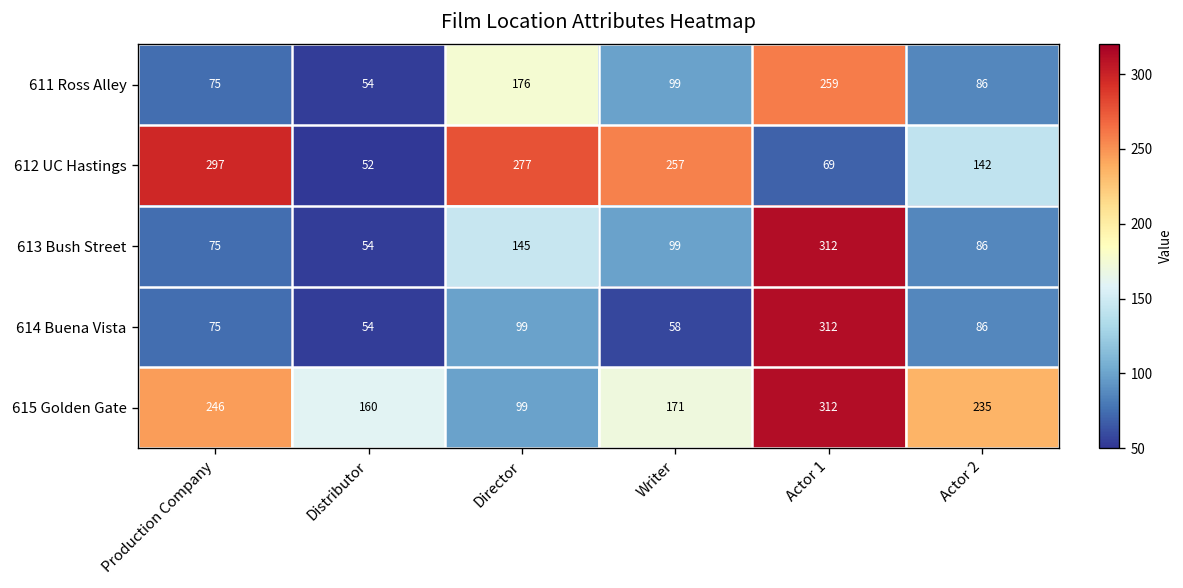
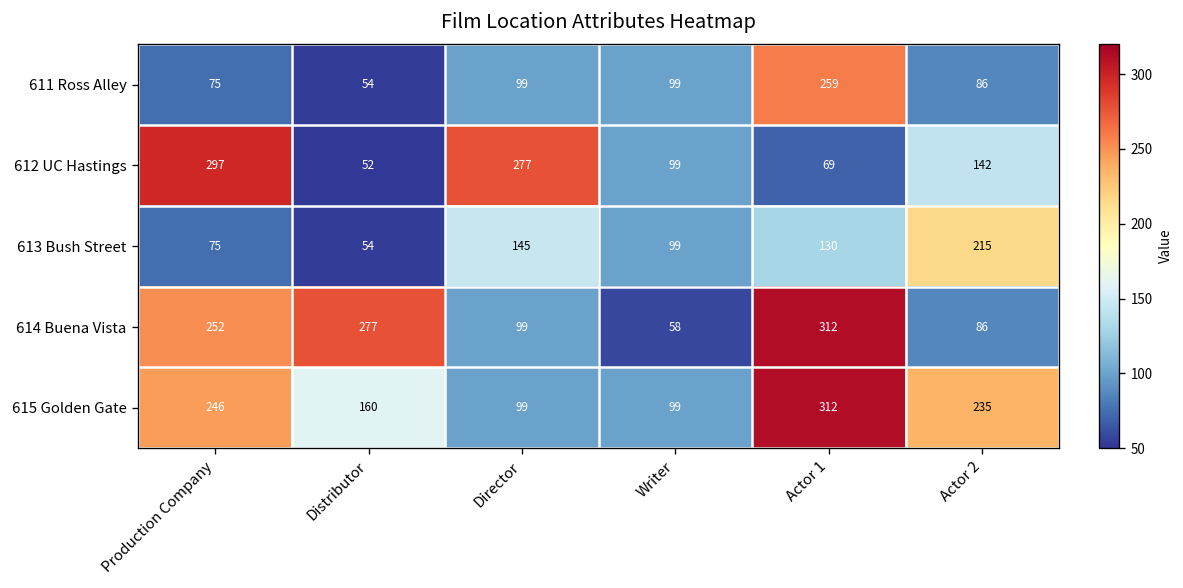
  {
    "611 Ross Alley": {
      "Production Company": 75,
      "Distributor": 54,
-     "Director": 176,
+     "Director": 99,
      "Writer": 99,
      "Actor 1": 259,
      "Actor 2": 86
    },
    "612 UC Hastings": {
      "Production Company": 297,
      "Distributor": 52,
      "Director": 277,
-     "Writer": 257,
+     "Writer": 99,
      "Actor 1": 69,
      "Actor 2": 142
    },
    "613 Bush Street": {
      "Production Company": 75,
      "Distributor": 54,
      "Director": 145,
      "Writer": 99,
-     "Actor 1": 312,
-     "Actor 2": 86
+     "Actor 1": 130,
+     "Actor 2": 215
    },
    "614 Buena Vista": {
-     "Production Company": 75,
-     "Distributor": 54,
+     "Production Company": 252,
+     "Distributor": 277,
      "Director": 99,
      "Writer": 58,
      "Actor 1": 312,
      "Actor 2": 86
    },
    "615 Golden Gate": {
      "Production Company": 246,
      "Distributor": 160,
      "Director": 99,
-     "Writer": 171,
+     "Writer": 99,
      "Actor 1": 312,
      "Actor 2": 235
    }
  }
